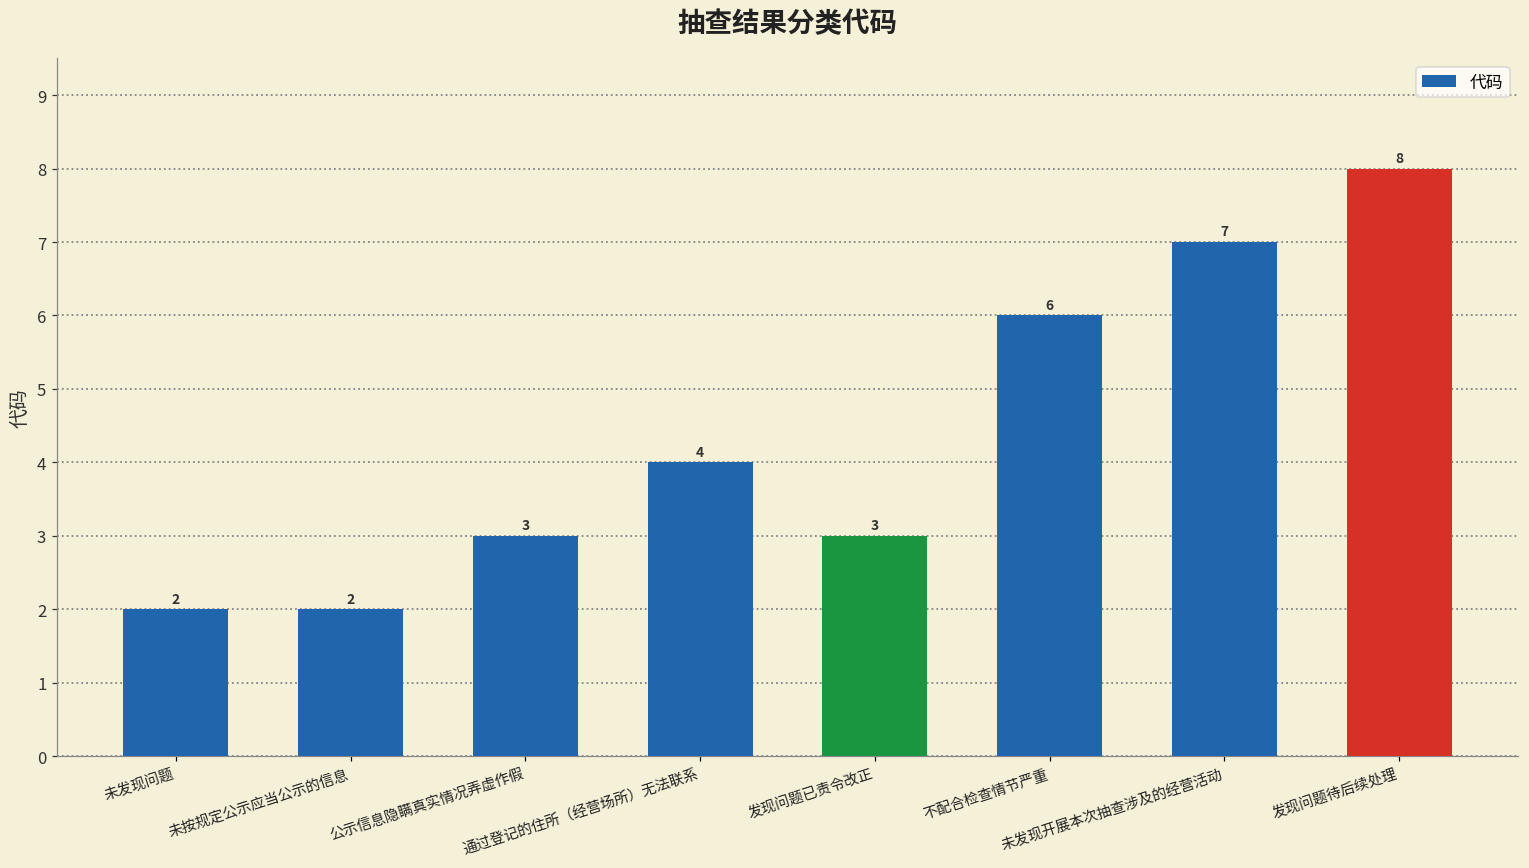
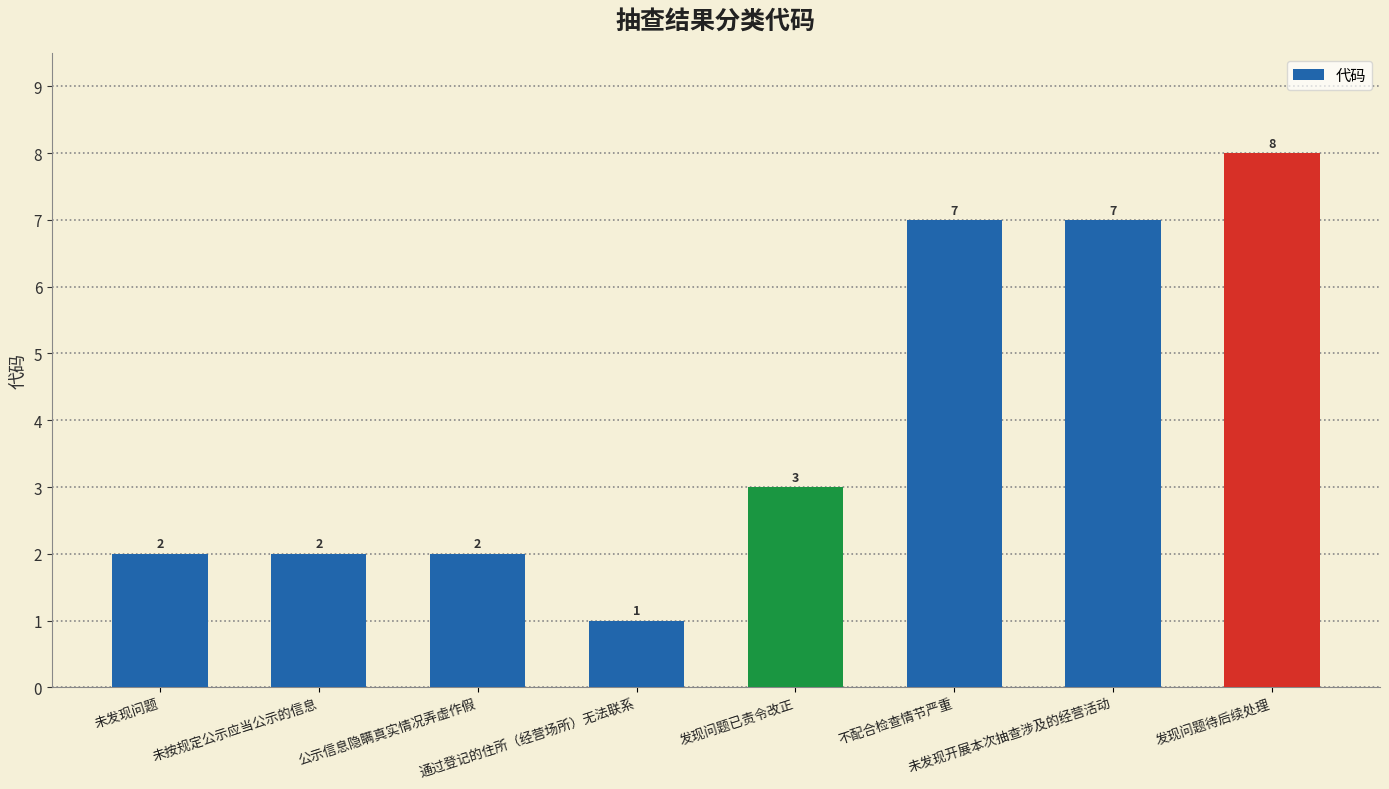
  {
    "未发现问题": 2,
    "未按规定公示应当公示的信息": 2,
-   "公示信息隐瞒真实情况弄虚作假": 3,
-   "通过登记的住所（经营场所）无法联系": 4,
+   "公示信息隐瞒真实情况弄虚作假": 2,
+   "通过登记的住所（经营场所）无法联系": 1,
    "发现问题已责令改正": 3,
-   "不配合检查情节严重": 6,
+   "不配合检查情节严重": 7,
    "未发现开展本次抽查涉及的经营活动": 7,
    "发现问题待后续处理": 8
  }
